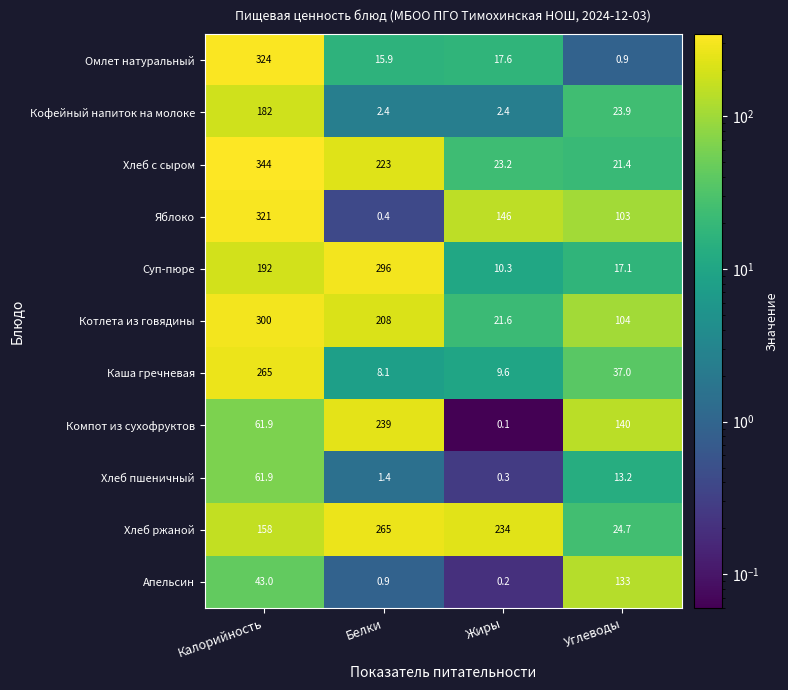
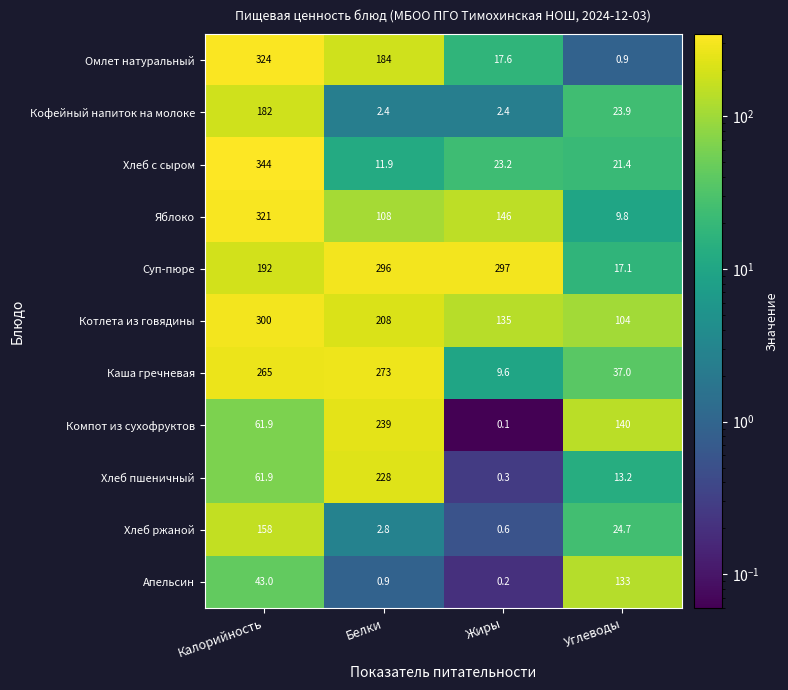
  {
    "Омлет натуральный": {
      "Калорийность": 324,
-     "Белки": 15.9,
+     "Белки": 184,
      "Жиры": 17.6,
      "Углеводы": 0.9
    },
    "Кофейный напиток на молоке": {
      "Калорийность": 182,
      "Белки": 2.4,
      "Жиры": 2.4,
      "Углеводы": 23.9
    },
    "Хлеб с сыром": {
      "Калорийность": 344,
-     "Белки": 223,
+     "Белки": 11.9,
      "Жиры": 23.2,
      "Углеводы": 21.4
    },
    "Яблоко": {
      "Калорийность": 321,
-     "Белки": 0.4,
+     "Белки": 108,
      "Жиры": 146,
-     "Углеводы": 103
+     "Углеводы": 9.8
    },
    "Суп-пюре": {
      "Калорийность": 192,
      "Белки": 296,
-     "Жиры": 10.3,
+     "Жиры": 297,
      "Углеводы": 17.1
    },
    "Котлета из говядины": {
      "Калорийность": 300,
      "Белки": 208,
-     "Жиры": 21.6,
+     "Жиры": 135,
      "Углеводы": 104
    },
    "Каша гречневая": {
      "Калорийность": 265,
-     "Белки": 8.1,
+     "Белки": 273,
      "Жиры": 9.6,
      "Углеводы": 37.0
    },
    "Компот из сухофруктов": {
      "Калорийность": 61.9,
      "Белки": 239,
      "Жиры": 0.1,
      "Углеводы": 140
    },
    "Хлеб пшеничный": {
      "Калорийность": 61.9,
-     "Белки": 1.4,
+     "Белки": 228,
      "Жиры": 0.3,
      "Углеводы": 13.2
    },
    "Хлеб ржаной": {
      "Калорийность": 158,
-     "Белки": 265,
-     "Жиры": 234,
+     "Белки": 2.8,
+     "Жиры": 0.6,
      "Углеводы": 24.7
    },
    "Апельсин": {
      "Калорийность": 43.0,
      "Белки": 0.9,
      "Жиры": 0.2,
      "Углеводы": 133
    }
  }
